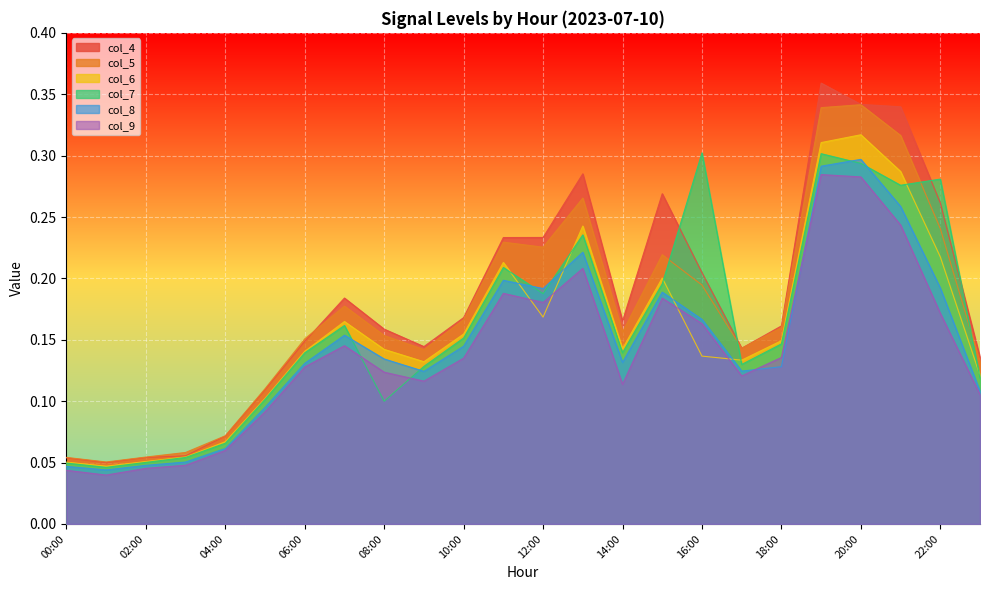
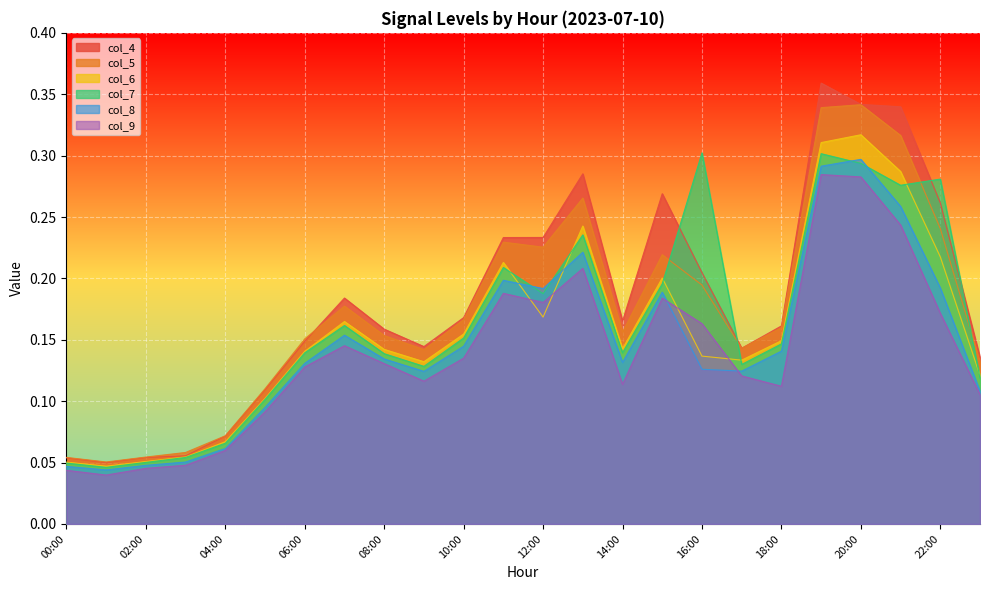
  {
    "col_6": {
      "08:00": 0.142,
      "10:00": 0.155,
      "12:00": 0.168,
      "14:00": 0.143,
      "16:00": 0.137,
      "18:00": 0.149,
      "20:00": 0.317,
      "22:00": 0.218
    },
    "col_7": {
-     "08:00": 0.100,
+     "08:00": 0.139,
      "10:00": 0.151,
      "12:00": 0.188,
      "14:00": 0.139,
      "16:00": 0.302,
      "18:00": 0.147,
      "20:00": 0.294,
      "22:00": 0.281
    },
    "col_8": {
      "00:00": 0.047,
      "02:00": 0.048,
      "06:00": 0.131,
      "08:00": 0.134,
      "10:00": 0.145,
      "12:00": 0.192,
      "14:00": 0.132,
-     "16:00": 0.167,
-     "18:00": 0.128,
+     "16:00": 0.126,
+     "18:00": 0.141,
      "20:00": 0.297,
      "22:00": 0.192
    },
    "col_9": {
      "00:00": 0.044,
      "02:00": 0.045,
      "06:00": 0.128,
-     "08:00": 0.124,
+     "08:00": 0.131,
      "10:00": 0.135,
      "12:00": 0.180,
      "14:00": 0.114,
      "16:00": 0.163,
-     "18:00": 0.136,
+     "18:00": 0.112,
      "20:00": 0.283,
      "22:00": 0.172
    }
  }
